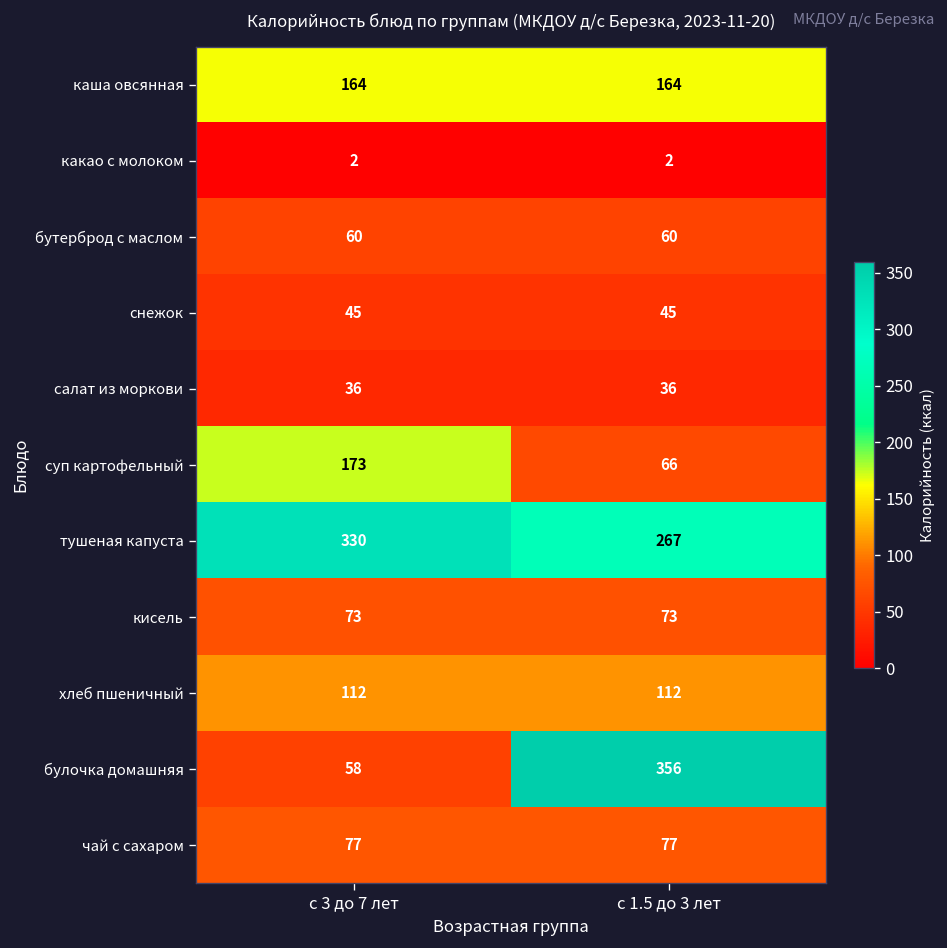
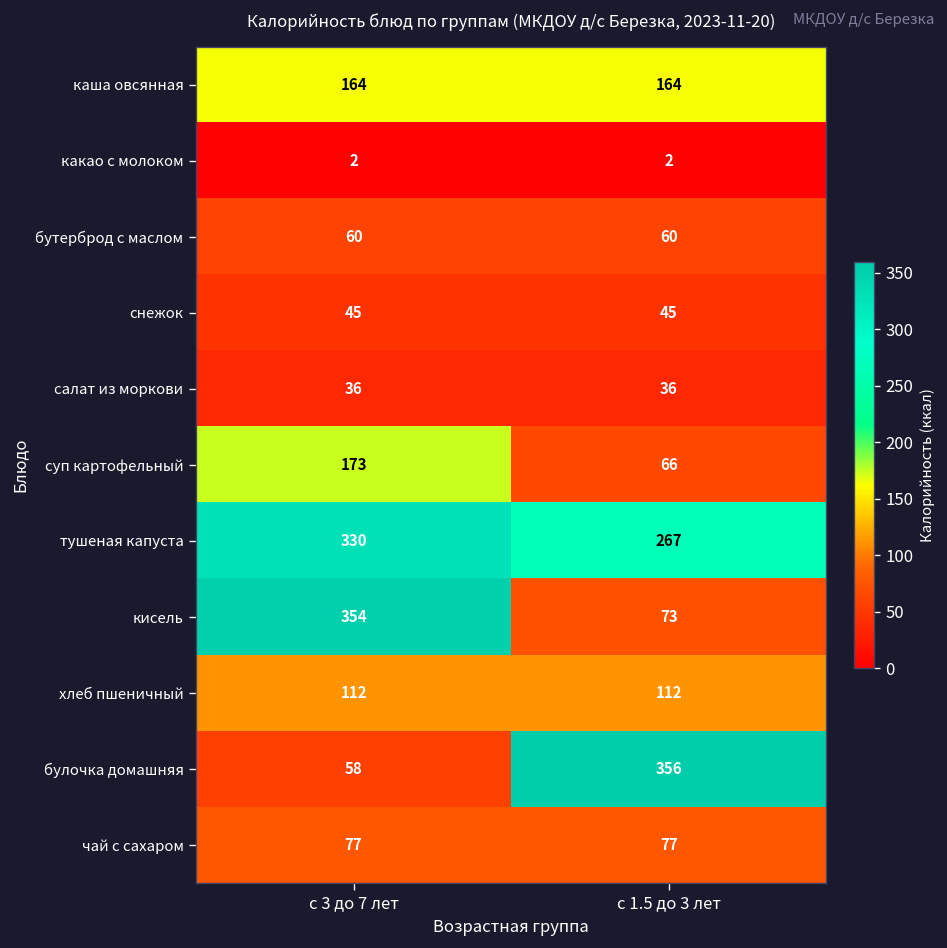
  {
    "каша овсянная": {
      "с 3 до 7 лет": 164,
      "с 1.5 до 3 лет": 164
    },
    "какао с молоком": {
      "с 3 до 7 лет": 2,
      "с 1.5 до 3 лет": 2
    },
    "бутерброд с маслом": {
      "с 3 до 7 лет": 60,
      "с 1.5 до 3 лет": 60
    },
    "снежок": {
      "с 3 до 7 лет": 45,
      "с 1.5 до 3 лет": 45
    },
    "салат из моркови": {
      "с 3 до 7 лет": 36,
      "с 1.5 до 3 лет": 36
    },
    "суп картофельный": {
      "с 3 до 7 лет": 173,
      "с 1.5 до 3 лет": 66
    },
    "тушеная капуста": {
      "с 3 до 7 лет": 330,
      "с 1.5 до 3 лет": 267
    },
    "кисель": {
-     "с 3 до 7 лет": 73,
+     "с 3 до 7 лет": 354,
      "с 1.5 до 3 лет": 73
    },
    "хлеб пшеничный": {
      "с 3 до 7 лет": 112,
      "с 1.5 до 3 лет": 112
    },
    "булочка домашняя": {
      "с 3 до 7 лет": 58,
      "с 1.5 до 3 лет": 356
    },
    "чай с сахаром": {
      "с 3 до 7 лет": 77,
      "с 1.5 до 3 лет": 77
    }
  }
